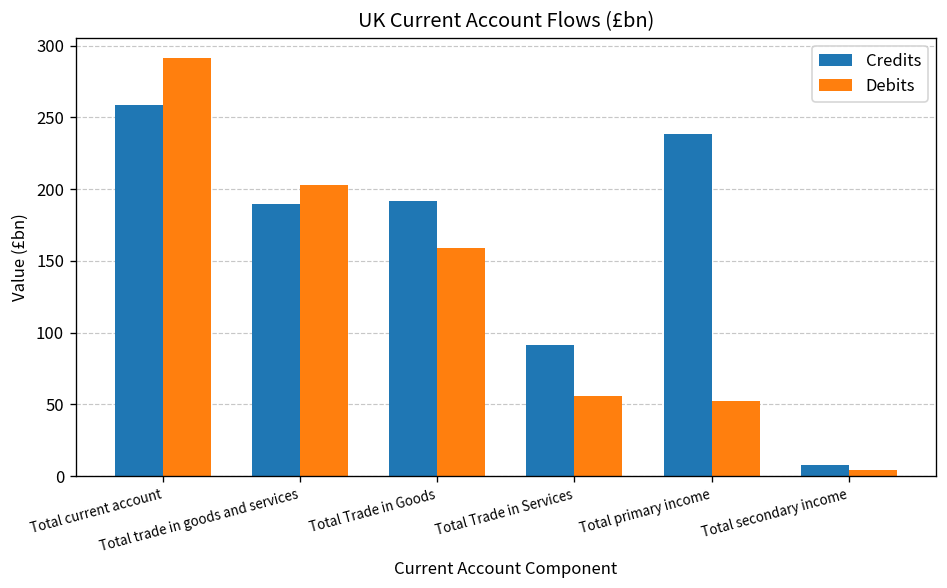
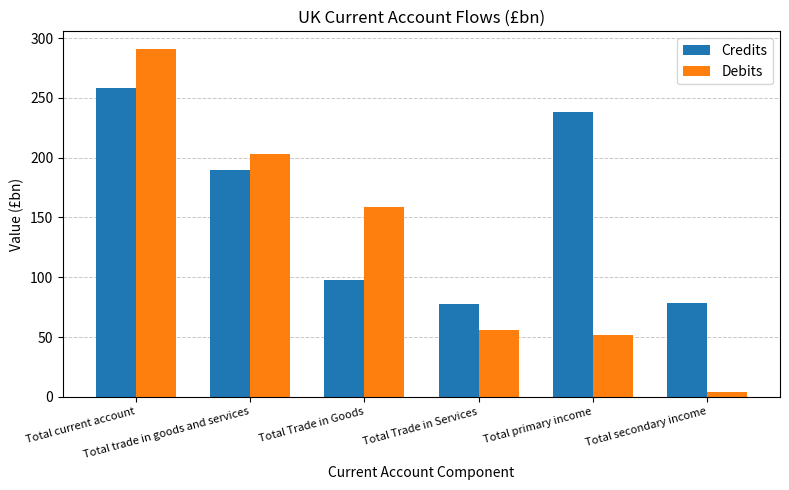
  {
    "Credits": {
      "Total current account": 259,
      "Total trade in goods and services": 190,
-     "Total Trade in Goods": 192,
-     "Total Trade in Services": 92,
+     "Total Trade in Goods": 98,
+     "Total Trade in Services": 78,
      "Total primary income": 238,
-     "Total secondary income": 8
+     "Total secondary income": 79
    },
    "Debits": {
      "Total current account": 291,
      "Total trade in goods and services": 203,
      "Total Trade in Goods": 159,
      "Total Trade in Services": 56,
      "Total primary income": 52,
      "Total secondary income": 4
    }
  }
